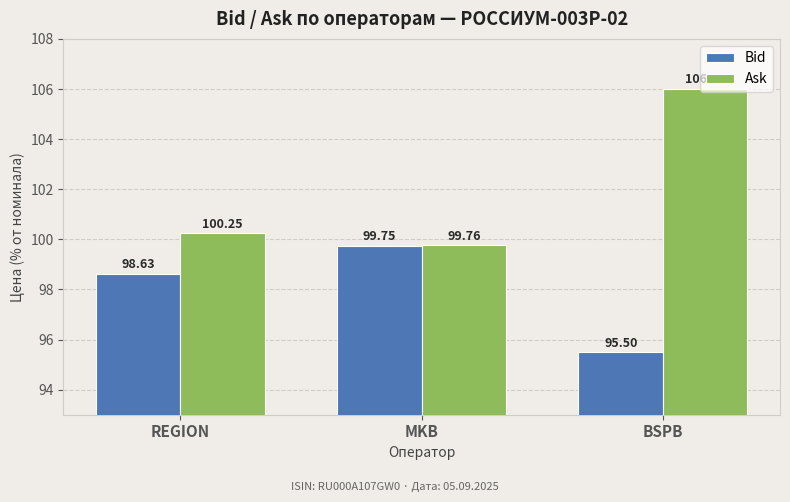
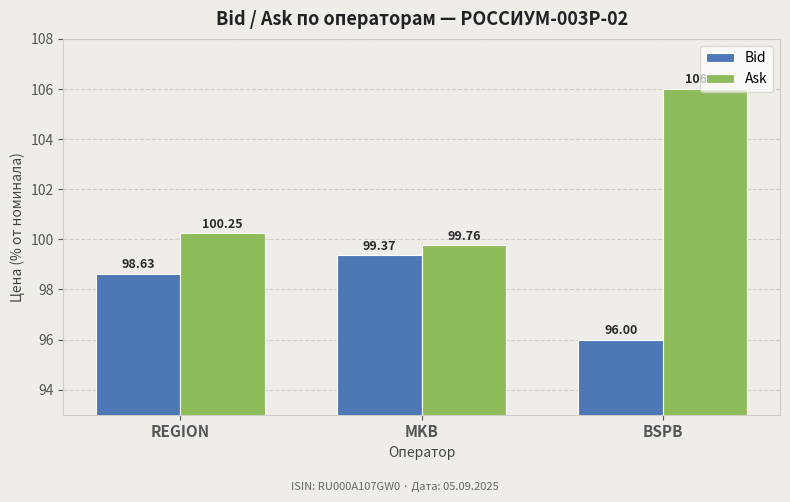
  {
    "Bid": {
      "REGION": 98.63,
-     "MKB": 99.75,
-     "BSPB": 95.50
+     "MKB": 99.37,
+     "BSPB": 96.00
    },
    "Ask": {
      "REGION": 100.25,
      "MKB": 99.76
    }
  }
